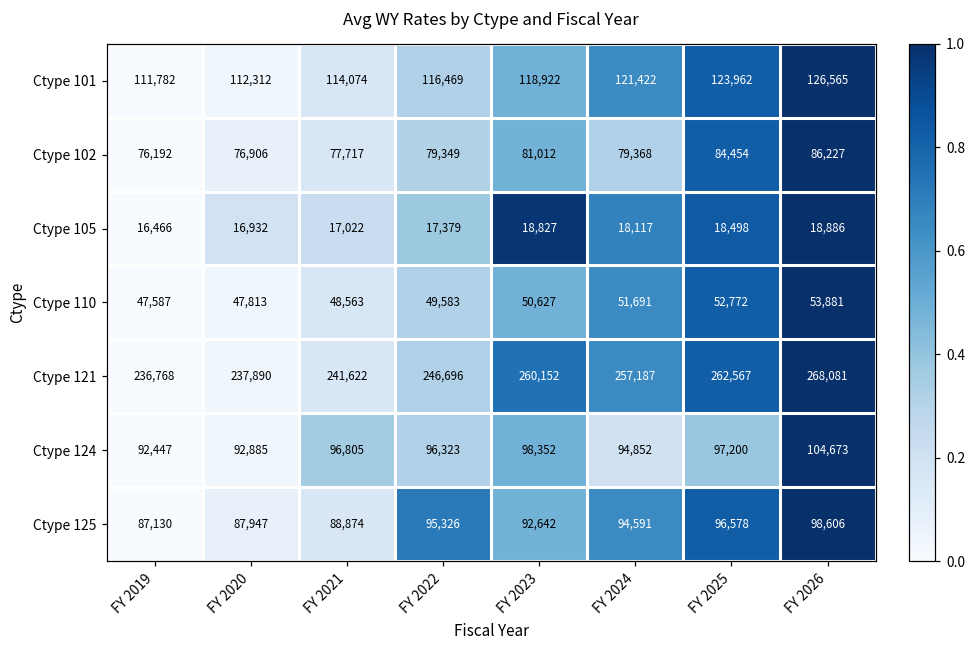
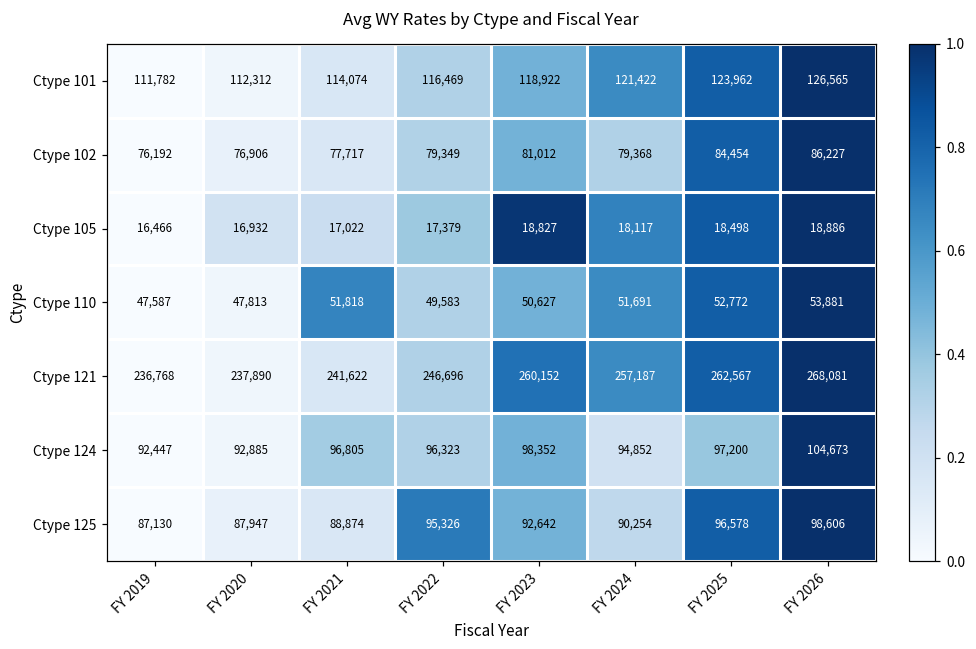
  {
    "Ctype 101": {
      "FY 2019": "111,782",
      "FY 2020": "112,312",
      "FY 2021": "114,074",
      "FY 2022": "116,469",
      "FY 2023": "118,922",
      "FY 2024": "121,422",
      "FY 2025": "123,962",
      "FY 2026": "126,565"
    },
    "Ctype 102": {
      "FY 2019": "76,192",
      "FY 2020": "76,906",
      "FY 2021": "77,717",
      "FY 2022": "79,349",
      "FY 2023": "81,012",
      "FY 2024": "79,368",
      "FY 2025": "84,454",
      "FY 2026": "86,227"
    },
    "Ctype 105": {
      "FY 2019": "16,466",
      "FY 2020": "16,932",
      "FY 2021": "17,022",
      "FY 2022": "17,379",
      "FY 2023": "18,827",
      "FY 2024": "18,117",
      "FY 2025": "18,498",
      "FY 2026": "18,886"
    },
    "Ctype 110": {
      "FY 2019": "47,587",
      "FY 2020": "47,813",
-     "FY 2021": "48,563",
+     "FY 2021": "51,818",
      "FY 2022": "49,583",
      "FY 2023": "50,627",
      "FY 2024": "51,691",
      "FY 2025": "52,772",
      "FY 2026": "53,881"
    },
    "Ctype 121": {
      "FY 2019": "236,768",
      "FY 2020": "237,890",
      "FY 2021": "241,622",
      "FY 2022": "246,696",
      "FY 2023": "260,152",
      "FY 2024": "257,187",
      "FY 2025": "262,567",
      "FY 2026": "268,081"
    },
    "Ctype 124": {
      "FY 2019": "92,447",
      "FY 2020": "92,885",
      "FY 2021": "96,805",
      "FY 2022": "96,323",
      "FY 2023": "98,352",
      "FY 2024": "94,852",
      "FY 2025": "97,200",
      "FY 2026": "104,673"
    },
    "Ctype 125": {
      "FY 2019": "87,130",
      "FY 2020": "87,947",
      "FY 2021": "88,874",
      "FY 2022": "95,326",
      "FY 2023": "92,642",
-     "FY 2024": "94,591",
+     "FY 2024": "90,254",
      "FY 2025": "96,578",
      "FY 2026": "98,606"
    }
  }
